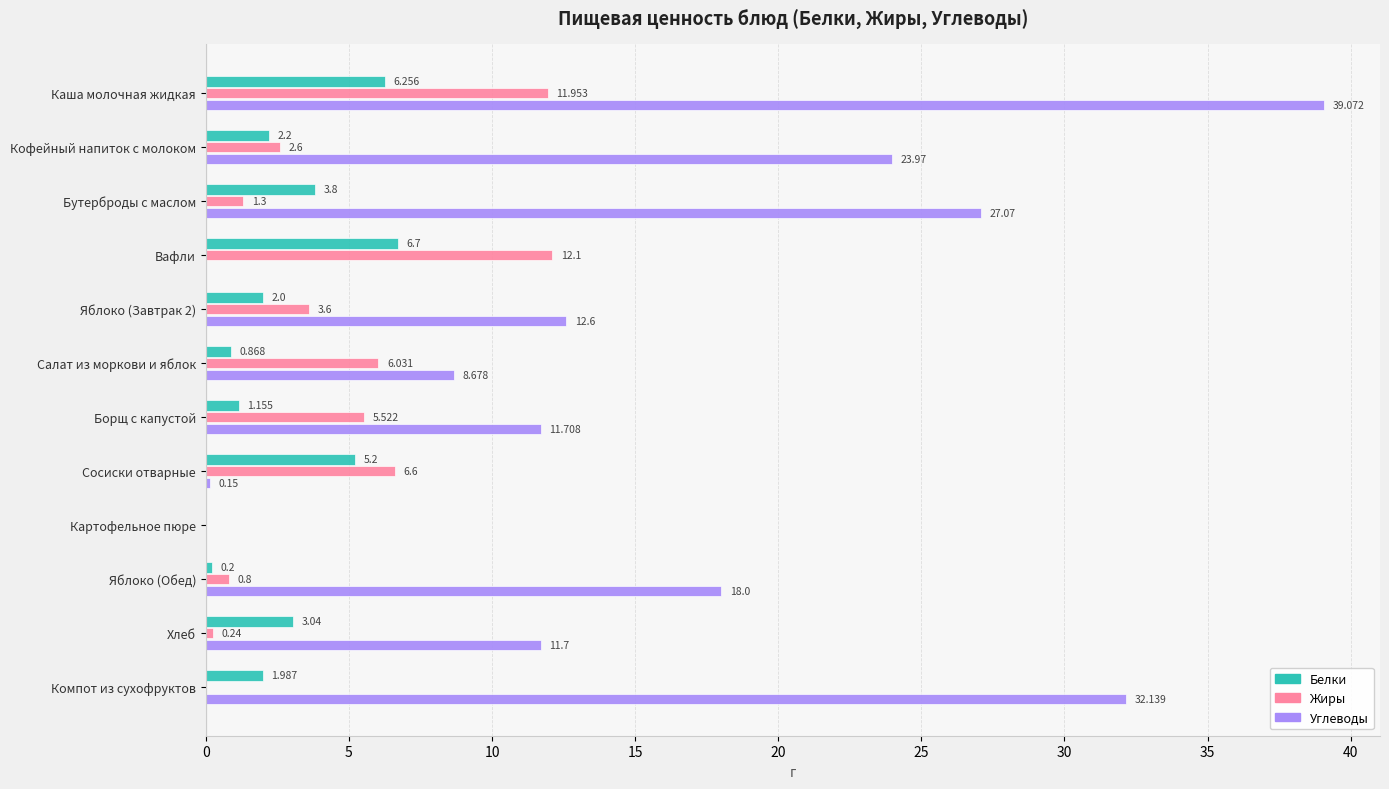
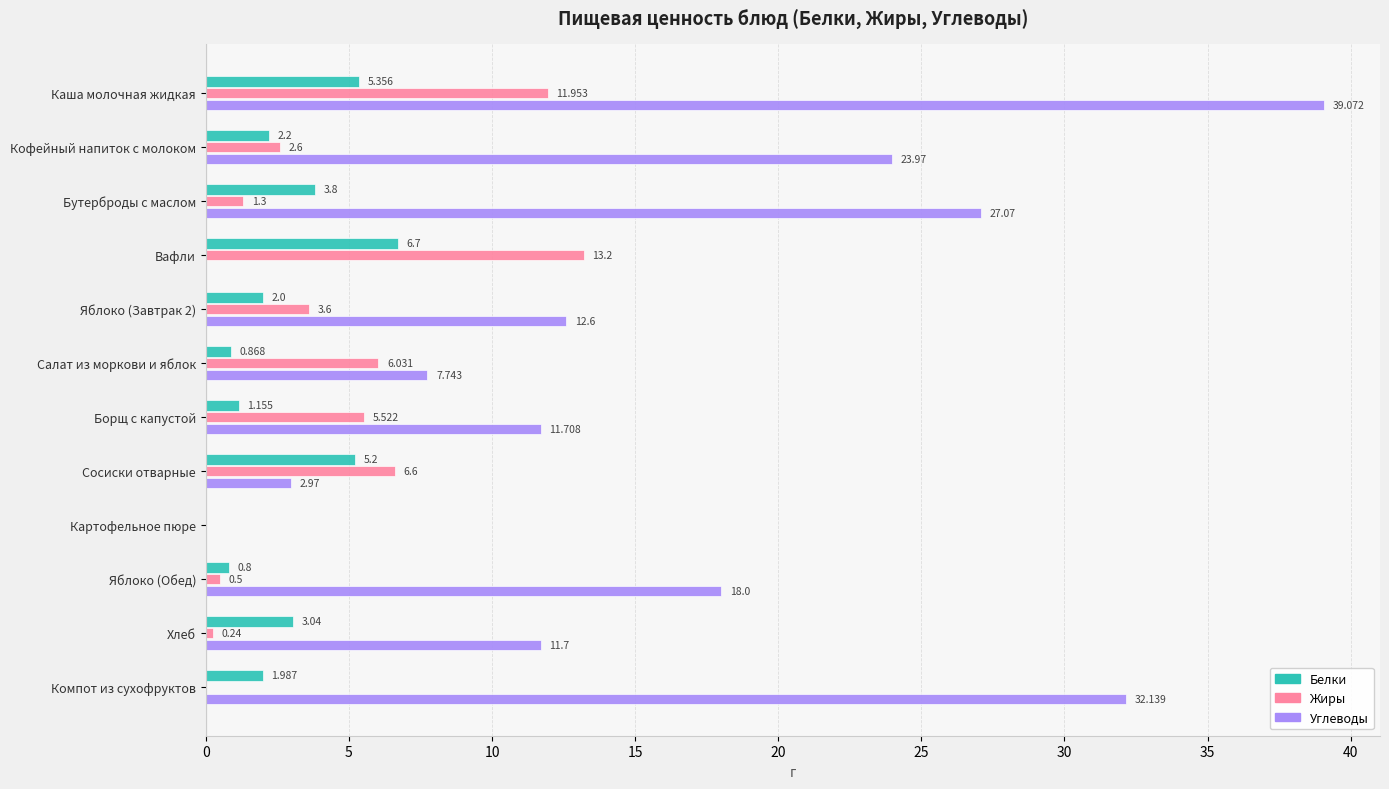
  {
    "Белки": {
-     "Каша молочная жидкая": 6.256,
+     "Каша молочная жидкая": 5.356,
      "Кофейный напиток с молоком": 2.2,
      "Бутерброды с маслом": 3.8,
      "Вафли": 6.7,
      "Яблоко (Завтрак 2)": 2.0,
      "Салат из моркови и яблок": 0.868,
      "Борщ с капустой": 1.155,
      "Сосиски отварные": 5.2,
-     "Яблоко (Обед)": 0.2,
+     "Яблоко (Обед)": 0.8,
      "Хлеб": 3.04,
      "Компот из сухофруктов": 1.987
    },
    "Жиры": {
      "Каша молочная жидкая": 11.953,
      "Кофейный напиток с молоком": 2.6,
      "Бутерброды с маслом": 1.3,
-     "Вафли": 12.1,
+     "Вафли": 13.2,
      "Яблоко (Завтрак 2)": 3.6,
      "Салат из моркови и яблок": 6.031,
      "Борщ с капустой": 5.522,
      "Сосиски отварные": 6.6,
-     "Яблоко (Обед)": 0.8,
+     "Яблоко (Обед)": 0.5,
      "Хлеб": 0.24
    },
    "Углеводы": {
      "Каша молочная жидкая": 39.072,
      "Кофейный напиток с молоком": 23.97,
      "Бутерброды с маслом": 27.07,
      "Яблоко (Завтрак 2)": 12.6,
-     "Салат из моркови и яблок": 8.678,
+     "Салат из моркови и яблок": 7.743,
      "Борщ с капустой": 11.708,
-     "Сосиски отварные": 0.15,
+     "Сосиски отварные": 2.97,
      "Яблоко (Обед)": 18.0,
      "Хлеб": 11.7,
      "Компот из сухофруктов": 32.139
    }
  }
